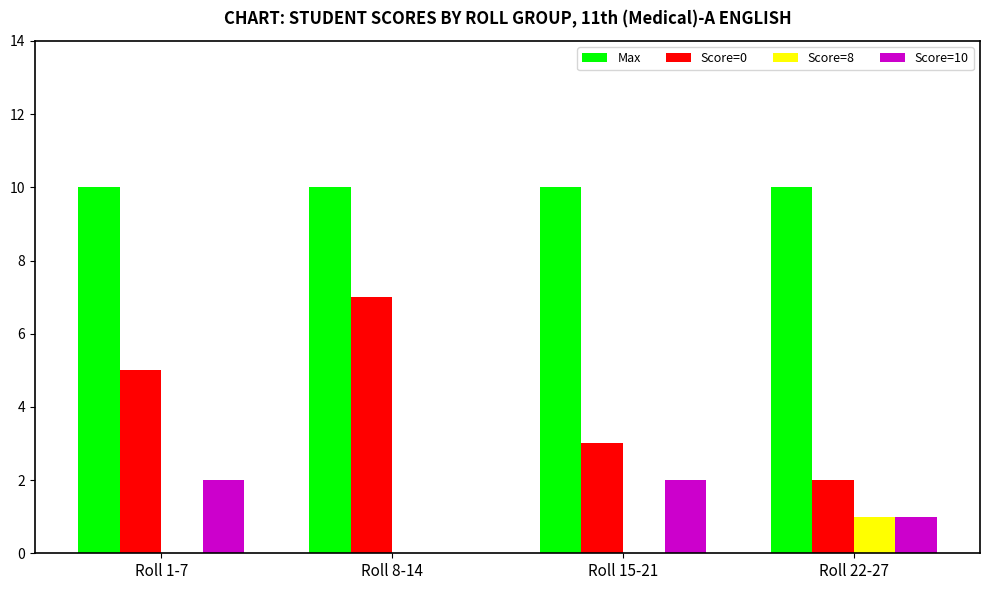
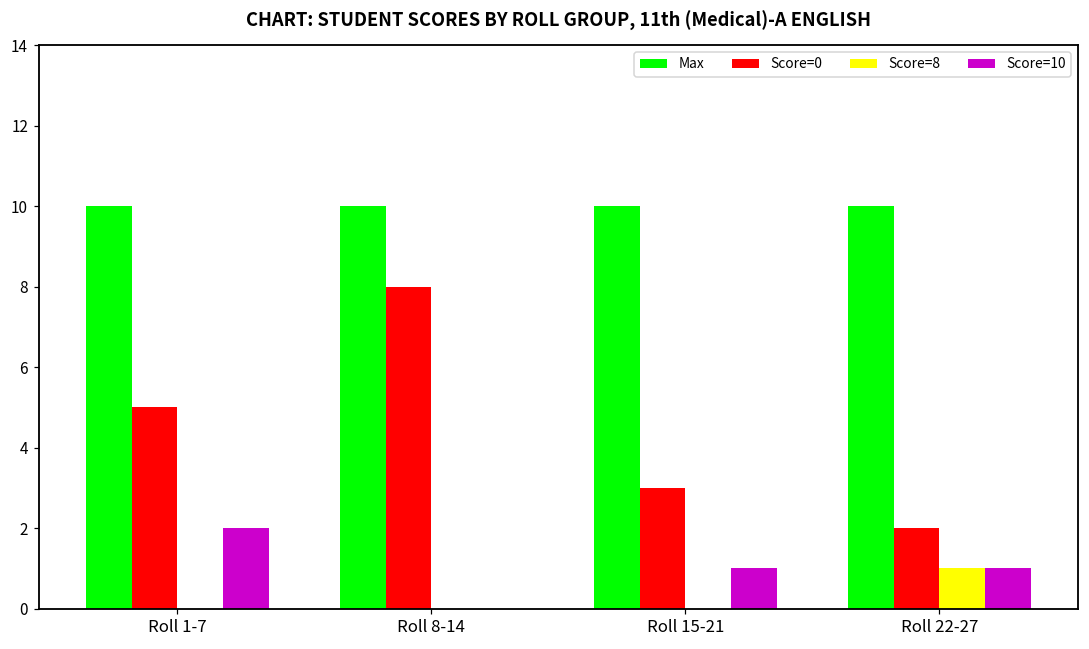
  {
    "Max": {
      "Roll 1-7": 10,
      "Roll 8-14": 10,
      "Roll 15-21": 10,
      "Roll 22-27": 10
    },
    "Score=0": {
      "Roll 1-7": 5,
-     "Roll 8-14": 7,
+     "Roll 8-14": 8,
      "Roll 15-21": 3,
      "Roll 22-27": 2
    },
    "Score=8": {
      "Roll 1-7": 0,
      "Roll 8-14": 0,
      "Roll 15-21": 0,
      "Roll 22-27": 1
    },
    "Score=10": {
      "Roll 1-7": 2,
      "Roll 8-14": 0,
-     "Roll 15-21": 2,
+     "Roll 15-21": 1,
      "Roll 22-27": 1
    }
  }
